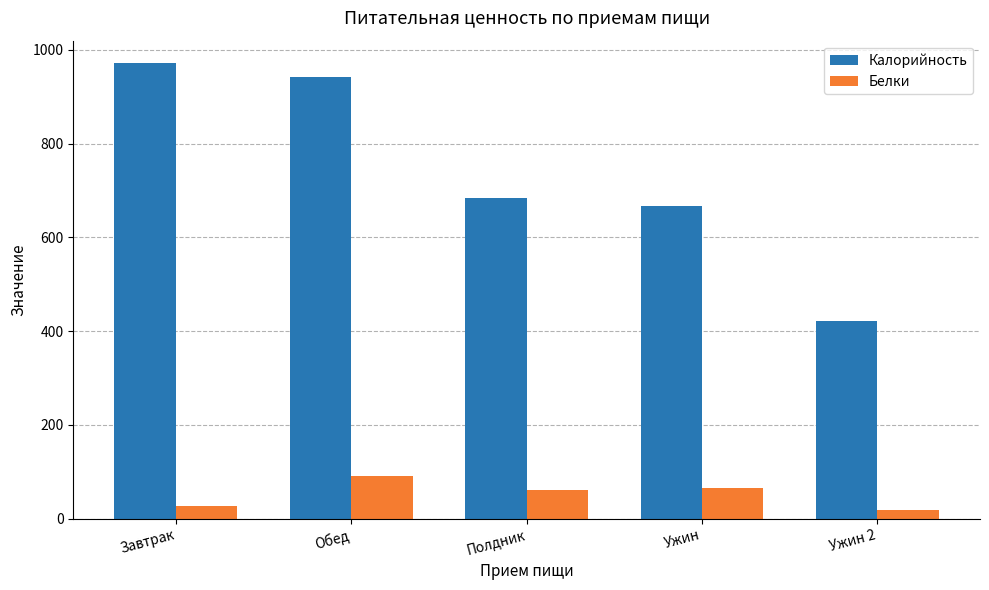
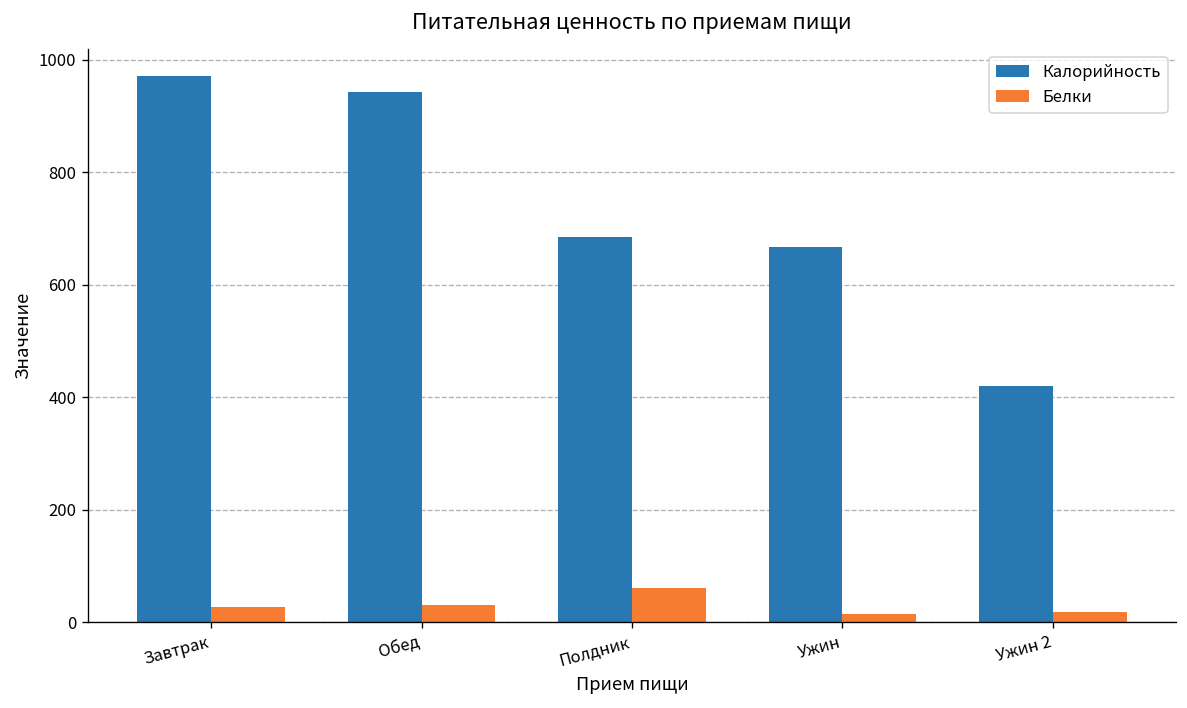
  {
    "Калорийность": {
      "Завтрак": 970,
      "Обед": 940,
      "Полдник": 680,
      "Ужин": 670,
      "Ужин 2": 420
    },
    "Белки": {
      "Завтрак": 30,
-     "Обед": 90,
+     "Обед": 30,
      "Полдник": 60,
-     "Ужин": 60,
+     "Ужин": 20,
      "Ужин 2": 20
    }
  }
